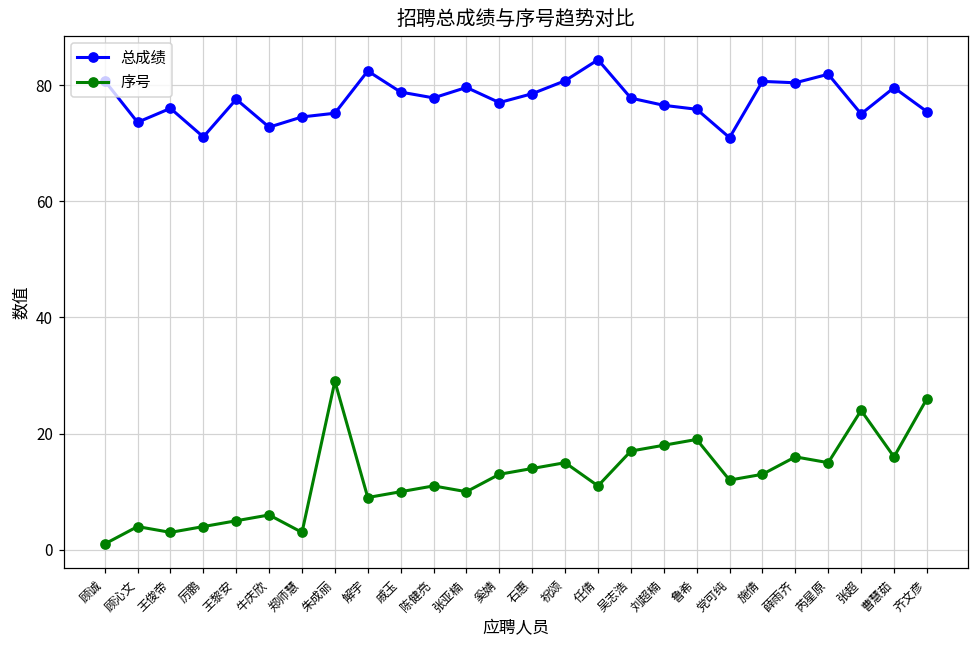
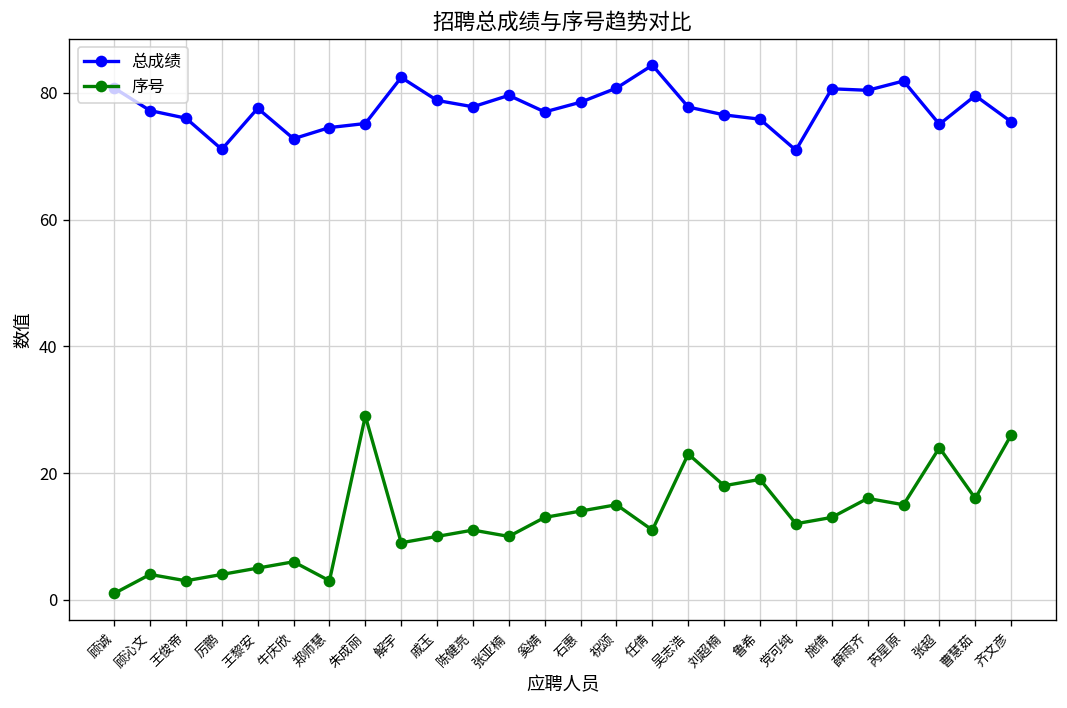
  {
    "总成绩": {
-     "顾沁文": 74,
+     "顾沁文": 77,
      "王俊帝": 76,
      "厉鹏": 71,
      "王黎安": 78,
      "牛庆欣": 73,
      "郑师慧": 75,
      "朱成丽": 75,
      "解宇": 82,
      "戚玉": 79,
      "陈健亮": 78,
      "张亚楠": 80,
      "奚婧": 77,
      "石惠": 79,
      "祝颂": 81,
      "任倩": 84,
      "吴志浩": 78,
      "刘超楠": 77,
      "鲁希": 76,
      "党可纯": 71,
      "施倩": 81,
      "薛雨齐": 80,
      "芮星原": 82,
      "张超": 75,
      "曹慧茹": 80,
      "齐文彦": 75
    },
    "序号": {
      "顾诚": 1,
      "顾沁文": 4,
      "王俊帝": 3,
      "厉鹏": 4,
      "王黎安": 5,
      "牛庆欣": 6,
      "郑师慧": 3,
      "朱成丽": 29,
      "解宇": 9,
      "戚玉": 10,
      "陈健亮": 11,
      "张亚楠": 10,
      "奚婧": 13,
      "石惠": 14,
      "祝颂": 15,
      "任倩": 11,
-     "吴志浩": 17,
+     "吴志浩": 23,
      "刘超楠": 18,
      "鲁希": 19,
      "党可纯": 12,
      "施倩": 13,
      "薛雨齐": 16,
      "芮星原": 15,
      "张超": 24,
      "曹慧茹": 16,
      "齐文彦": 26
    }
  }
